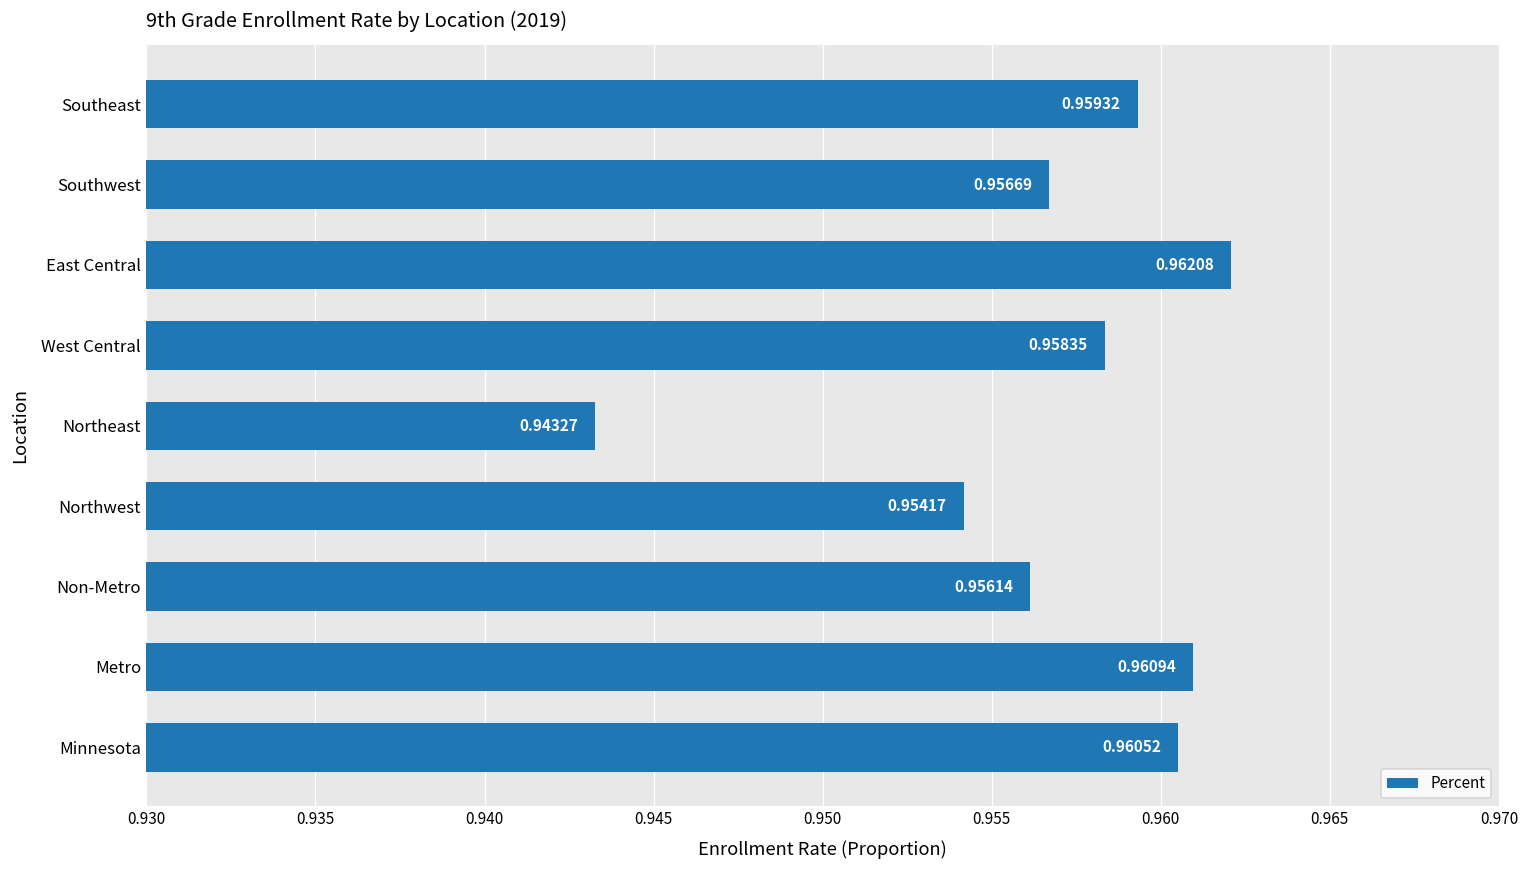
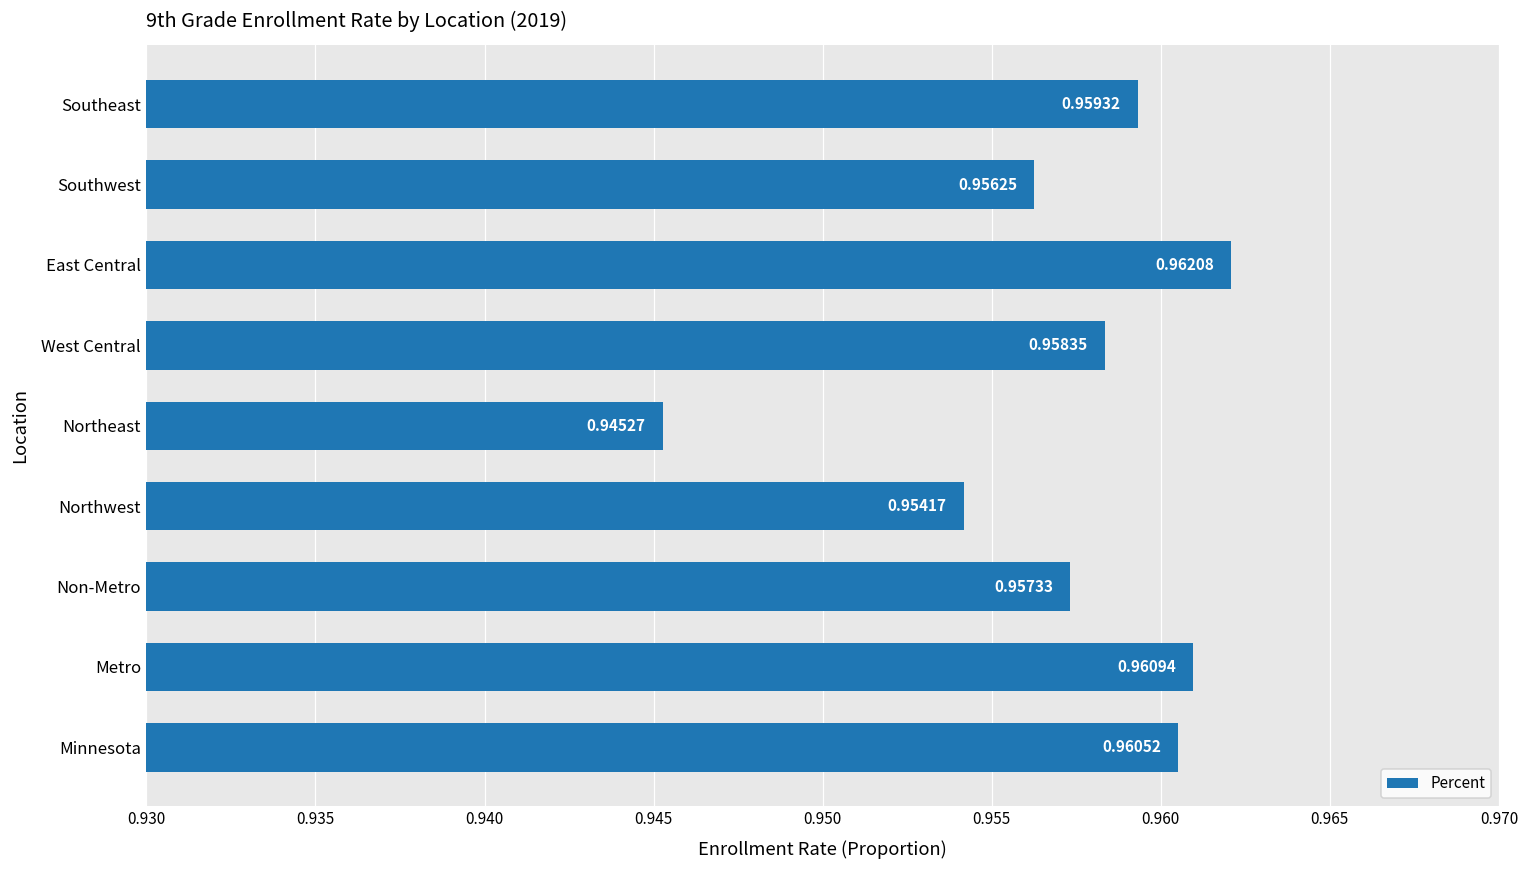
  {
    "Southeast": 0.95932,
-   "Southwest": 0.95669,
+   "Southwest": 0.95625,
    "East Central": 0.96208,
    "West Central": 0.95835,
-   "Northeast": 0.94327,
+   "Northeast": 0.94527,
    "Northwest": 0.95417,
-   "Non-Metro": 0.95614,
+   "Non-Metro": 0.95733,
    "Metro": 0.96094,
    "Minnesota": 0.96052
  }
